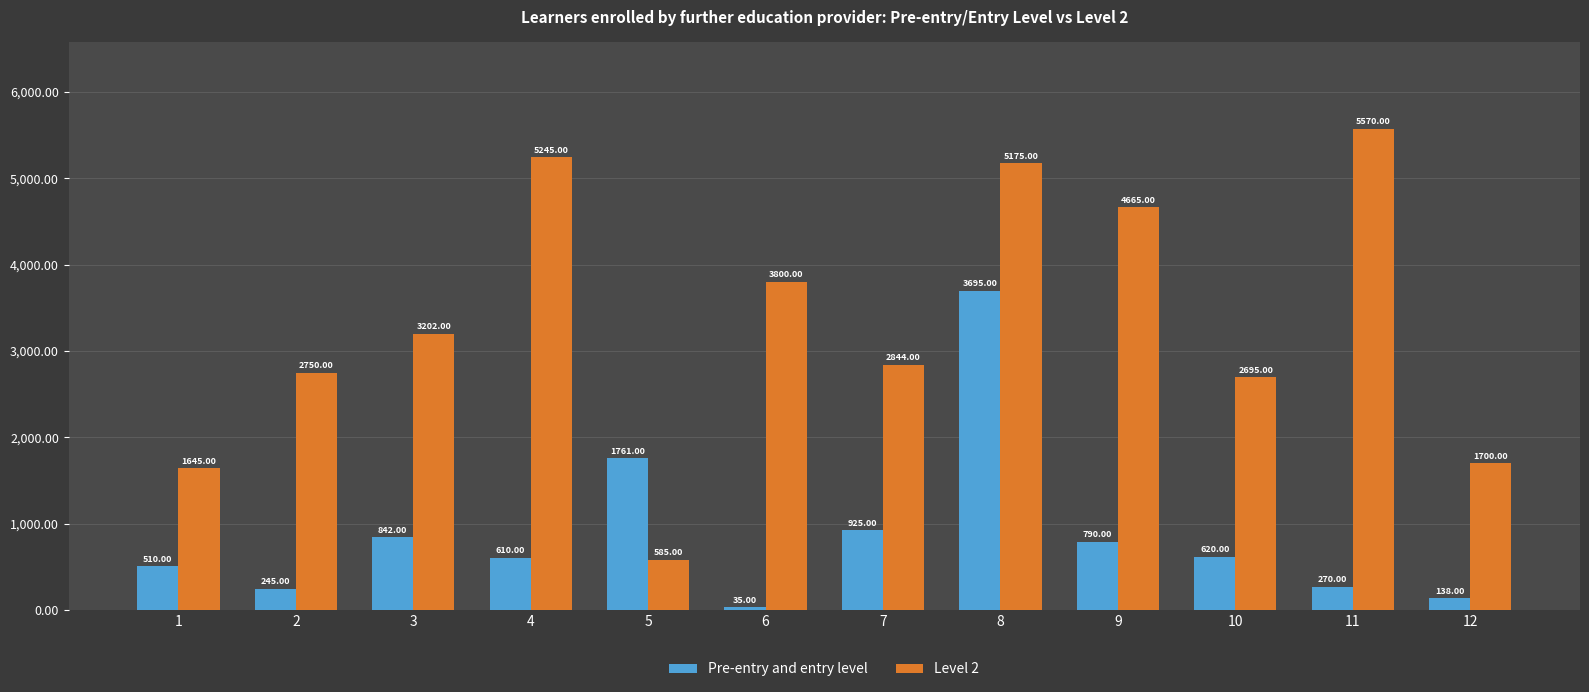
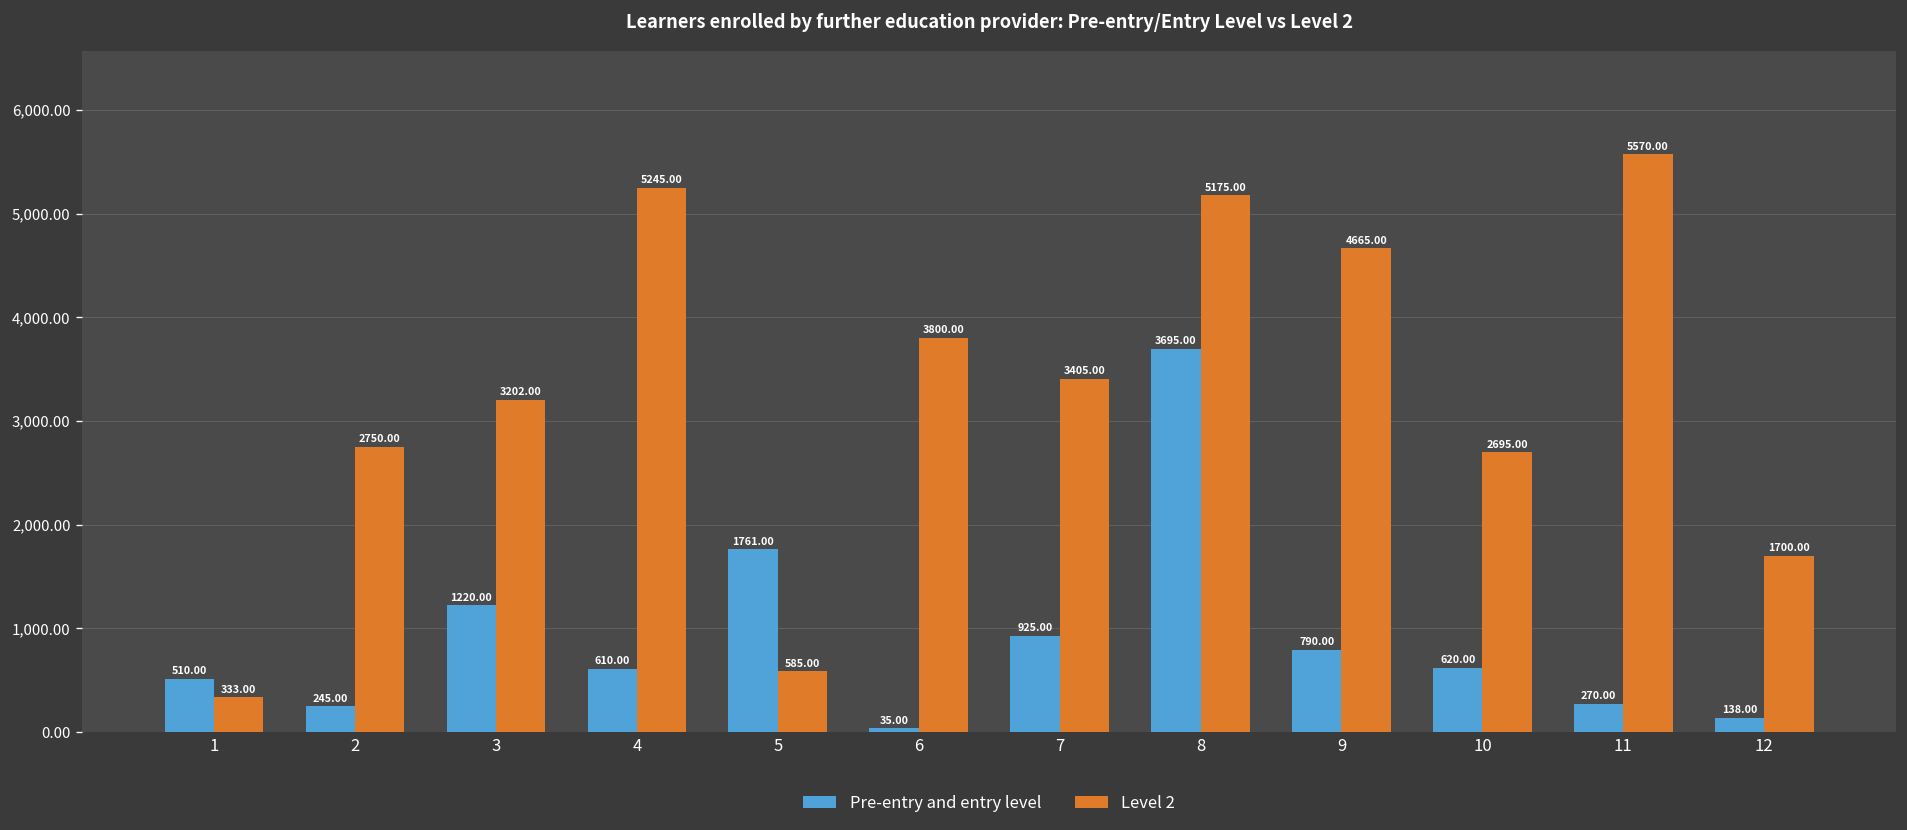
  {
    "Pre-entry and entry level": {
      "1": 510.00,
      "2": 245.00,
-     "3": 842.00,
+     "3": 1220.00,
      "4": 610.00,
      "5": 1761.00,
      "6": 35.00,
      "7": 925.00,
      "8": 3695.00,
      "9": 790.00,
      "10": 620.00,
      "11": 270.00,
      "12": 138.00
    },
    "Level 2": {
-     "1": 1645.00,
+     "1": 333.00,
      "2": 2750.00,
      "3": 3202.00,
      "4": 5245.00,
      "5": 585.00,
      "6": 3800.00,
-     "7": 2844.00,
+     "7": 3405.00,
      "8": 5175.00,
      "9": 4665.00,
      "10": 2695.00,
      "11": 5570.00,
      "12": 1700.00
    }
  }
